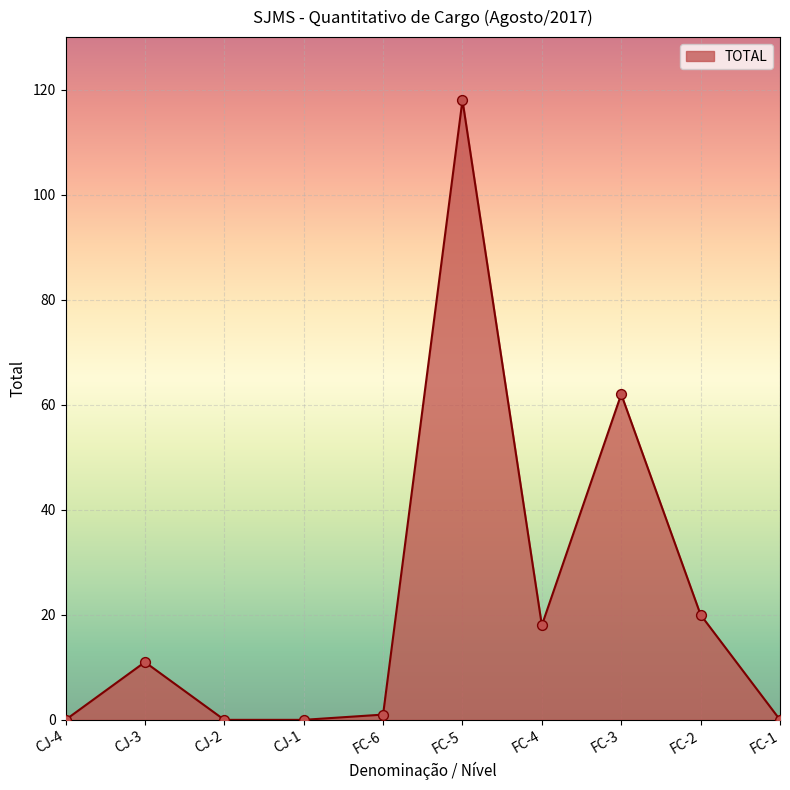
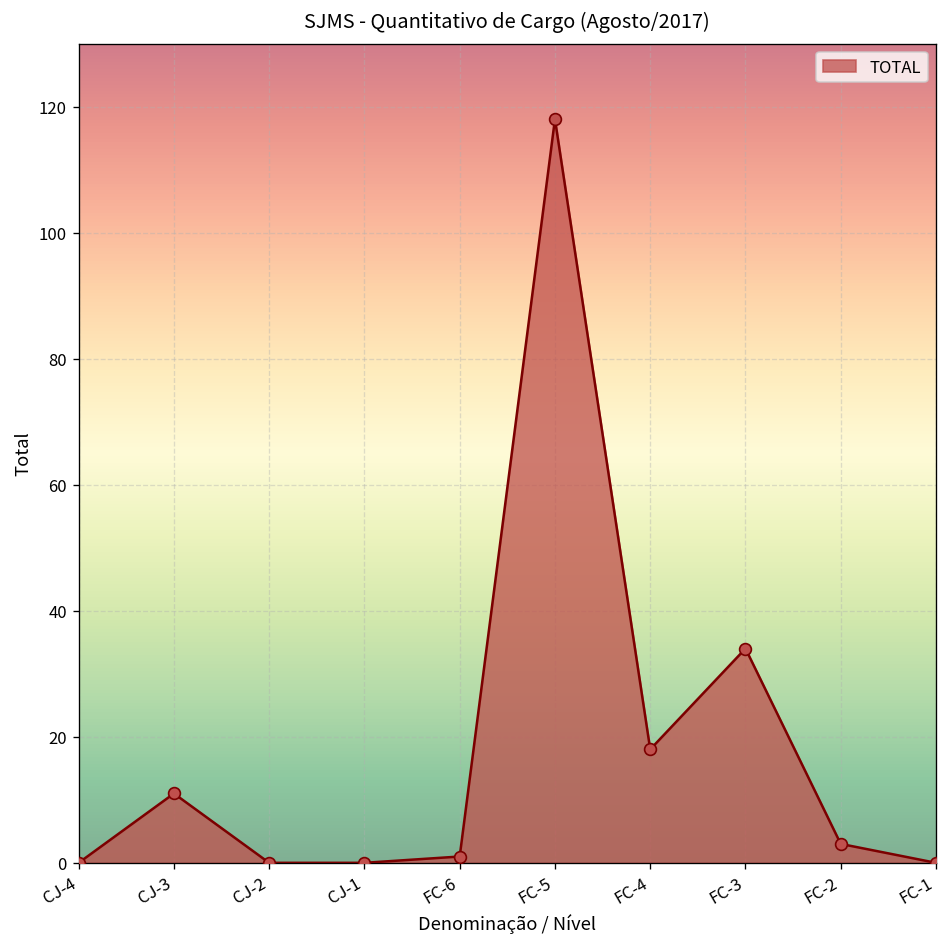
  {
    "CJ-4": 0,
    "CJ-3": 11,
    "CJ-2": 0,
    "CJ-1": 0,
    "FC-6": 1,
    "FC-5": 118,
    "FC-4": 18,
-   "FC-3": 62,
-   "FC-2": 20,
+   "FC-3": 34,
+   "FC-2": 3,
    "FC-1": 0
  }
